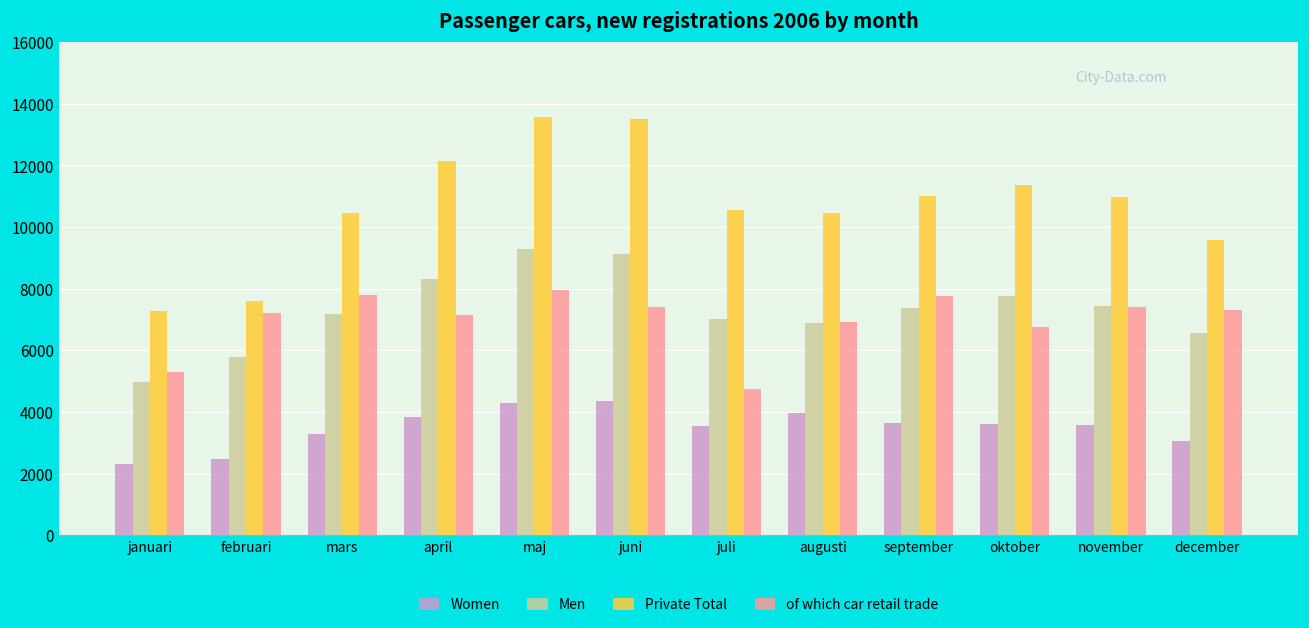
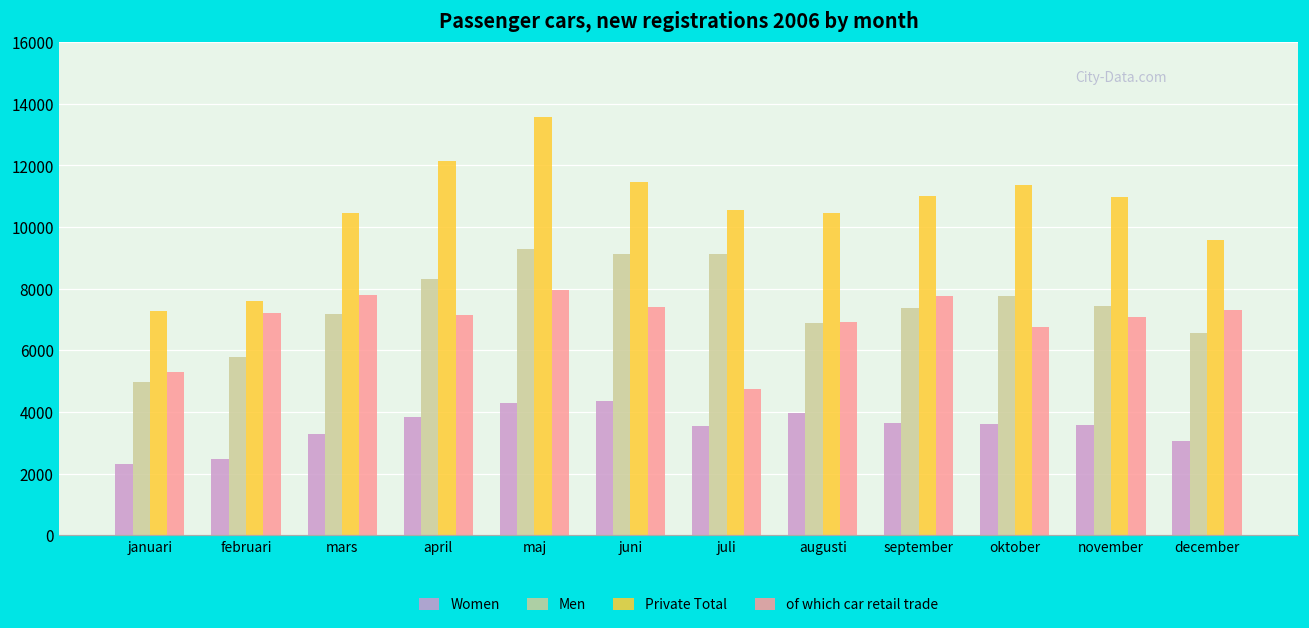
  {
    "Women": {
      "januari": 2300,
      "februari": 2500,
      "mars": 3300,
      "april": 3800,
      "maj": 4300,
      "juni": 4400,
      "juli": 3500,
      "augusti": 4000,
      "september": 3600,
      "oktober": 3600,
      "november": 3600,
      "december": 3000
    },
    "Men": {
      "januari": 5000,
      "februari": 5800,
      "mars": 7200,
      "april": 8300,
      "maj": 9300,
      "juni": 9100,
-     "juli": 7000,
+     "juli": 9100,
      "augusti": 6900,
      "september": 7400,
      "oktober": 7800,
      "november": 7400,
      "december": 6600
    },
    "Private Total": {
      "januari": 7300,
      "februari": 7600,
      "mars": 10500,
      "april": 12200,
      "maj": 13600,
-     "juni": 13500,
+     "juni": 11500,
      "juli": 10500,
      "augusti": 10400,
      "september": 11000,
      "oktober": 11400,
      "november": 11000,
      "december": 9600
    },
    "of which car retail trade": {
      "januari": 5300,
      "februari": 7200,
      "mars": 7800,
      "april": 7100,
      "maj": 8000,
      "juni": 7400,
      "juli": 4800,
      "augusti": 6900,
      "september": 7800,
      "oktober": 6800,
-     "november": 7400,
+     "november": 7100,
      "december": 7300
    }
  }
